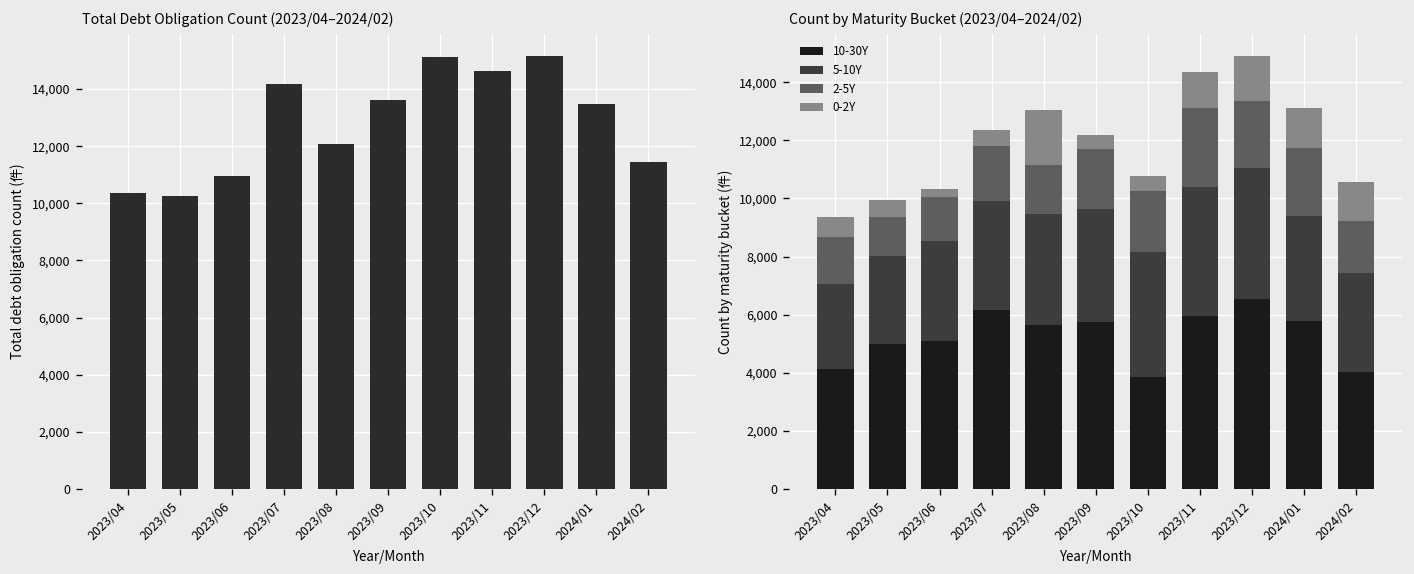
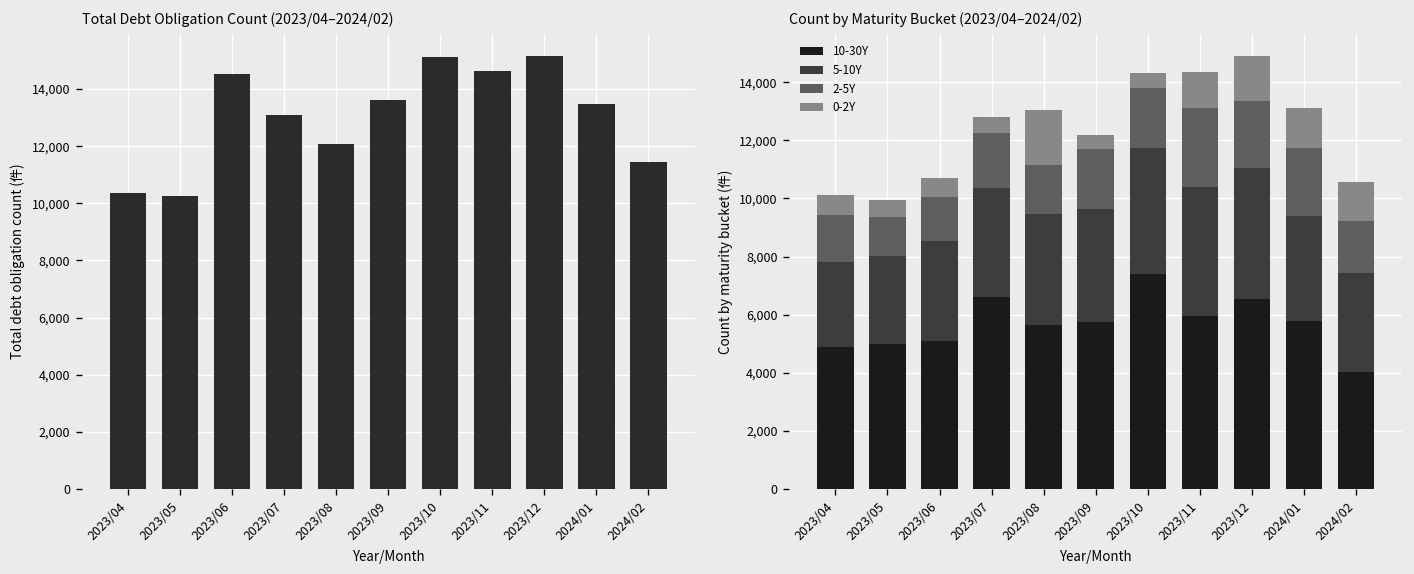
  {
    "Total Debt Obligation Count (2023/04–2024/02)": {
      "2023/04": "10,400",
      "2023/05": "10,300",
-     "2023/06": "11,000",
-     "2023/07": "14,200",
+     "2023/06": "14,500",
+     "2023/07": "13,100",
      "2023/08": "12,100",
      "2023/09": "13,600",
      "2023/10": "15,100",
      "2023/11": "14,600",
      "2023/12": "15,200",
      "2024/01": "13,500",
      "2024/02": "11,400"
    },
    "Count by Maturity Bucket (2023/04–2024/02)": {
      "10-30Y": {
-       "2023/04": "4,100",
+       "2023/04": "4,900",
        "2023/05": "5,000",
        "2023/06": "5,100",
-       "2023/07": "6,200",
+       "2023/07": "6,600",
        "2023/08": "5,600",
        "2023/09": "5,800",
-       "2023/10": "3,800",
+       "2023/10": "7,400",
        "2023/11": "6,000",
        "2023/12": "6,500",
        "2024/01": "5,800",
        "2024/02": "4,000"
      },
      "0-2Y": {
        "2023/04": "700",
        "2023/05": "600",
-       "2023/06": "300",
+       "2023/06": "600",
        "2023/07": "600",
        "2023/08": "1,900",
        "2023/09": "500",
        "2023/10": "500",
        "2023/11": "1,200",
        "2023/12": "1,500",
        "2024/01": "1,400",
        "2024/02": "1,300"
      }
    }
  }
